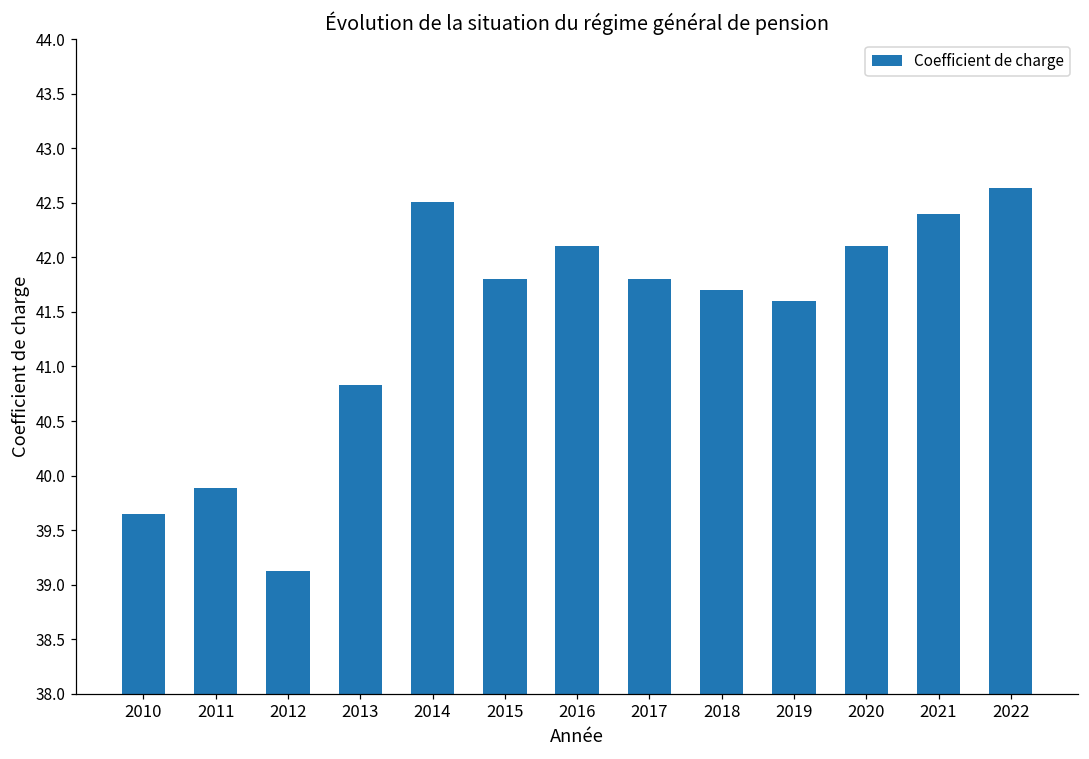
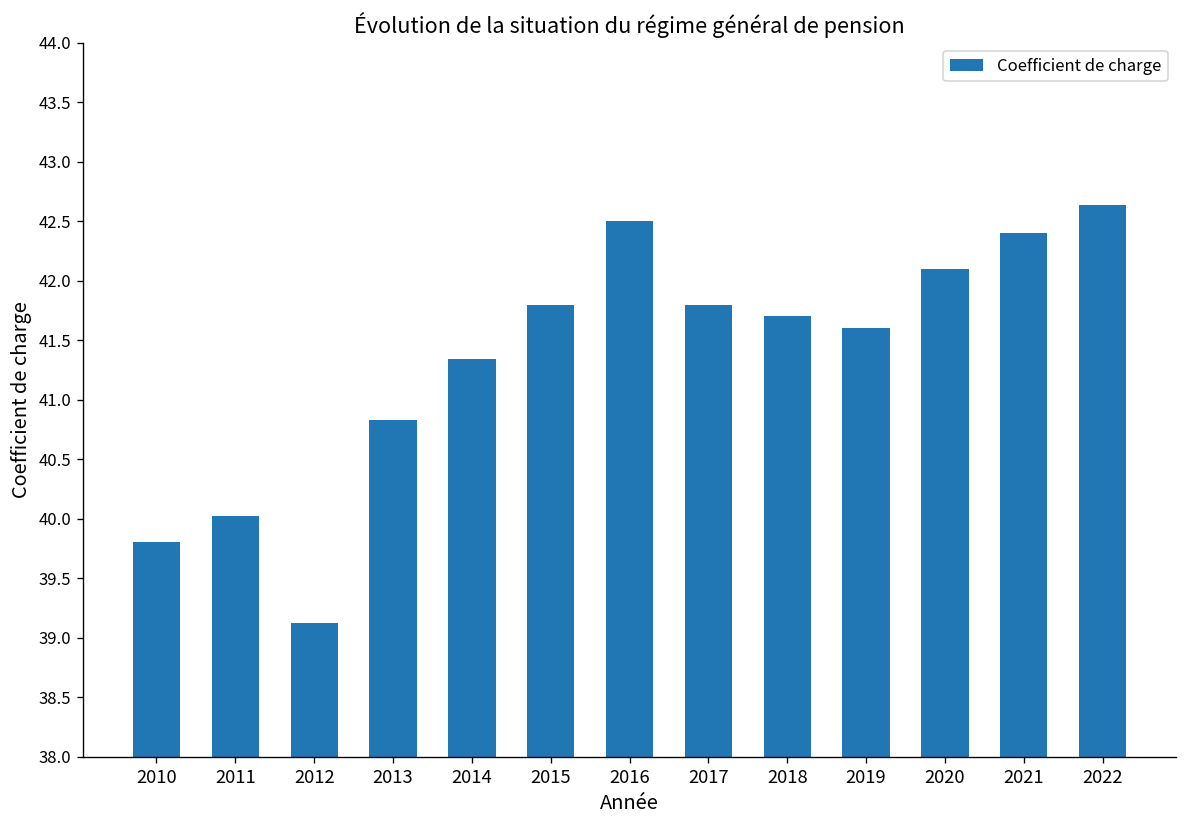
  {
-   "2010": 39.6,
-   "2011": 39.9,
+   "2010": 39.8,
+   "2011": 40.0,
    "2012": 39.1,
    "2013": 40.8,
-   "2014": 42.5,
+   "2014": 41.3,
    "2015": 41.8,
-   "2016": 42.1,
+   "2016": 42.5,
    "2017": 41.8,
    "2018": 41.7,
    "2019": 41.6,
    "2020": 42.1,
    "2021": 42.4,
    "2022": 42.6
  }
